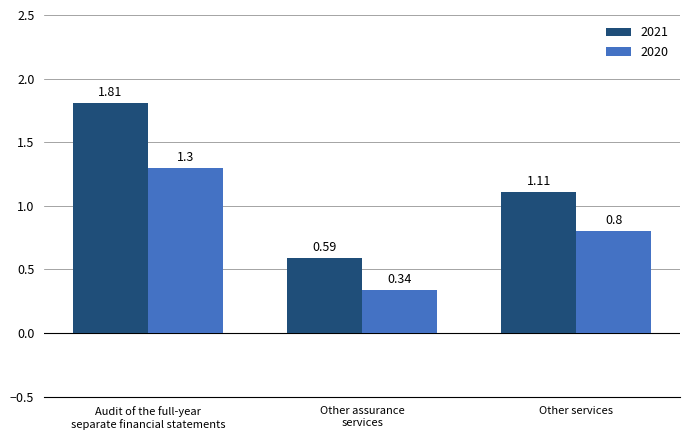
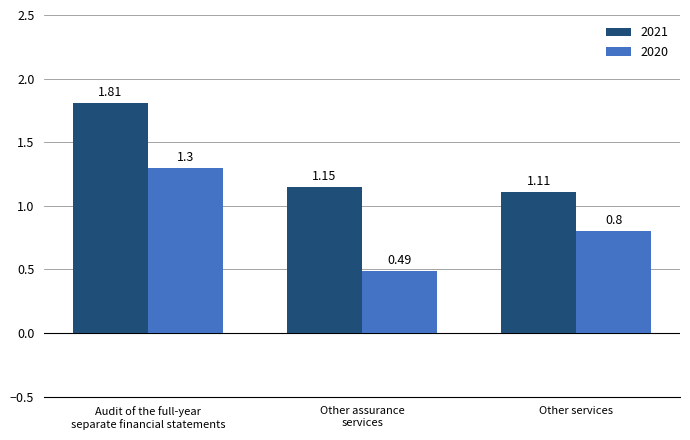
  {
    "2021": {
      "Audit of the full-year separate financial statements": 1.81,
-     "Other assurance services": 0.59,
+     "Other assurance services": 1.15,
      "Other services": 1.11
    },
    "2020": {
      "Audit of the full-year separate financial statements": 1.3,
-     "Other assurance services": 0.34,
+     "Other assurance services": 0.49,
      "Other services": 0.8
    }
  }
